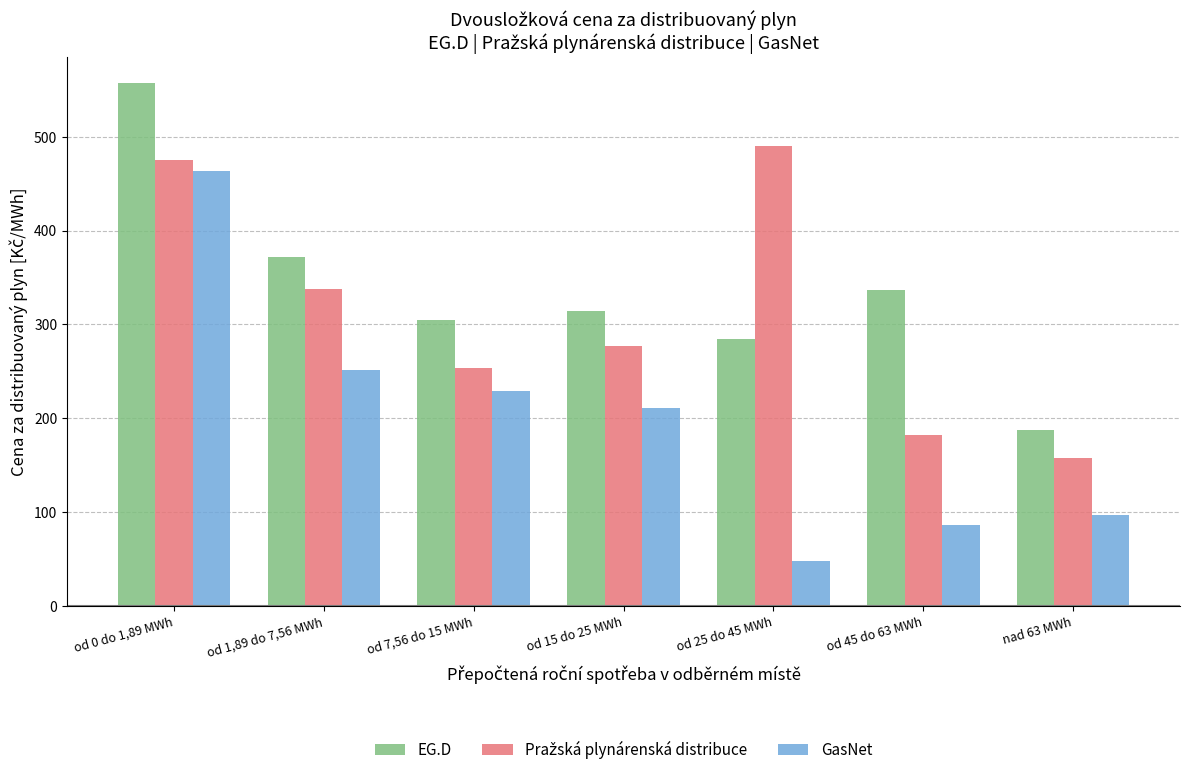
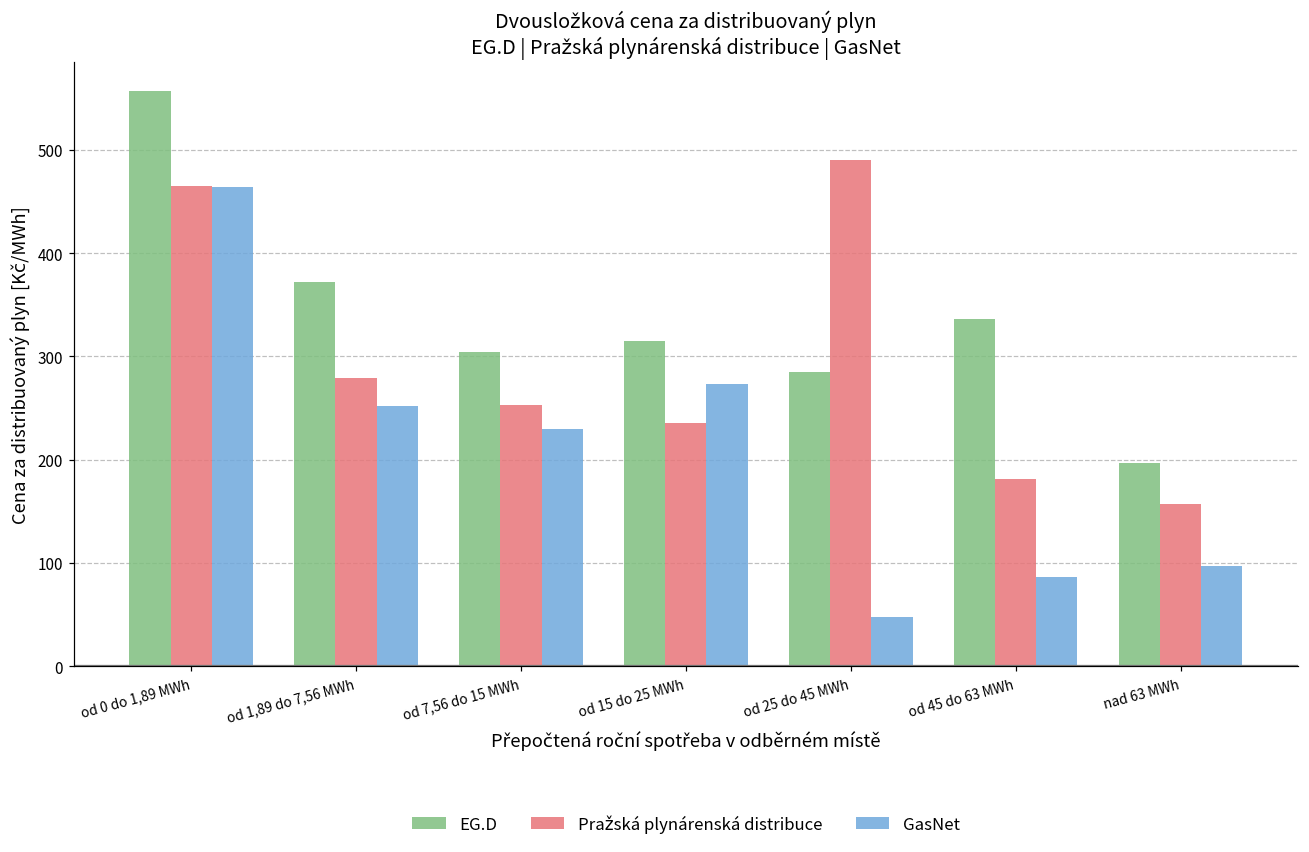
  {
    "EG.D": {
      "od 0 do 1,89 MWh": 560,
      "od 1,89 do 7,56 MWh": 370,
      "od 7,56 do 15 MWh": 300,
      "od 15 do 25 MWh": 310,
      "od 25 do 45 MWh": 280,
      "od 45 do 63 MWh": 340,
-     "nad 63 MWh": 190
+     "nad 63 MWh": 200
    },
    "Pražská plynárenská distribuce": {
-     "od 0 do 1,89 MWh": 480,
-     "od 1,89 do 7,56 MWh": 340,
+     "od 0 do 1,89 MWh": 470,
+     "od 1,89 do 7,56 MWh": 280,
      "od 7,56 do 15 MWh": 250,
-     "od 15 do 25 MWh": 280,
+     "od 15 do 25 MWh": 240,
      "od 25 do 45 MWh": 490,
      "od 45 do 63 MWh": 180,
      "nad 63 MWh": 160
    },
    "GasNet": {
      "od 0 do 1,89 MWh": 460,
      "od 1,89 do 7,56 MWh": 250,
      "od 7,56 do 15 MWh": 230,
-     "od 15 do 25 MWh": 210,
+     "od 15 do 25 MWh": 270,
      "od 25 do 45 MWh": 50,
      "od 45 do 63 MWh": 90,
      "nad 63 MWh": 100
    }
  }
